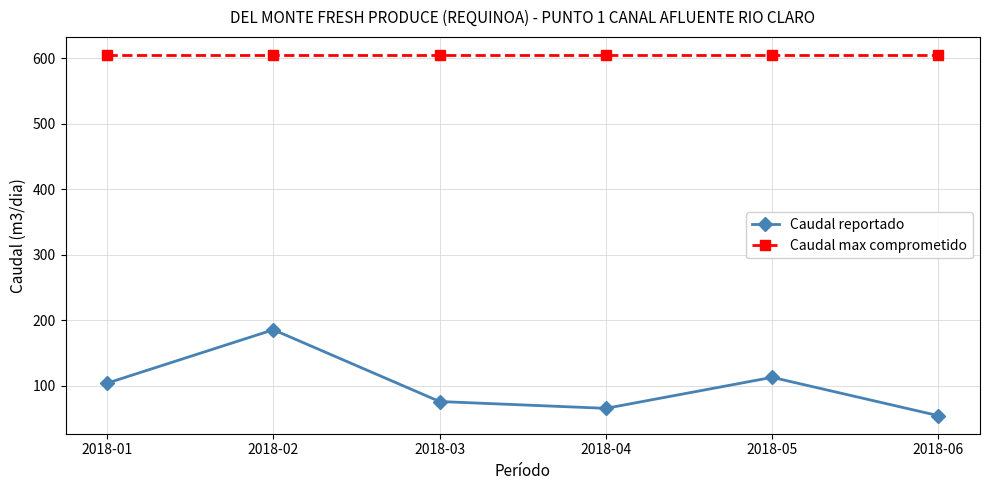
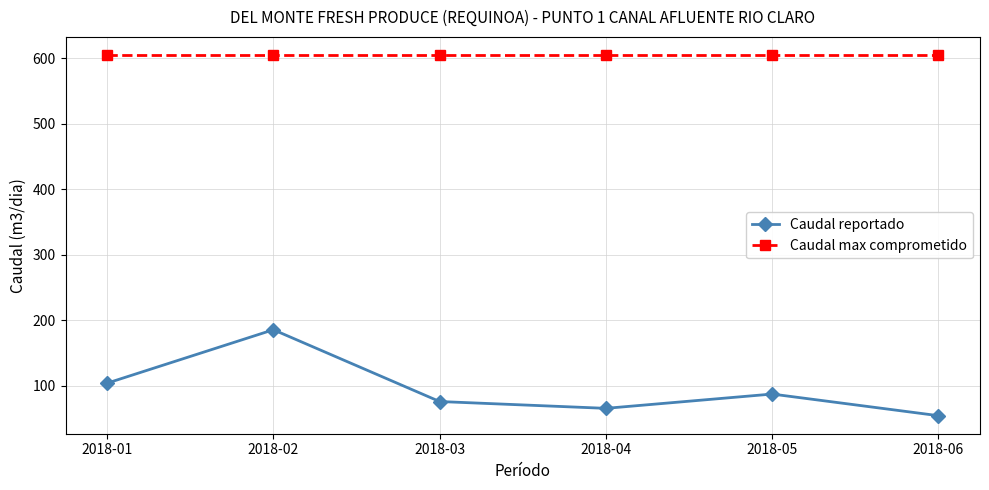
  {
    "Caudal reportado": {
      "2018-01": 100,
      "2018-02": 190,
      "2018-03": 80,
      "2018-04": 70,
-     "2018-05": 110,
+     "2018-05": 90,
      "2018-06": 50
    },
    "Caudal max comprometido": {
      "2018-01": 610,
      "2018-02": 610,
      "2018-03": 610,
      "2018-04": 610,
      "2018-05": 610,
      "2018-06": 610
    }
  }
